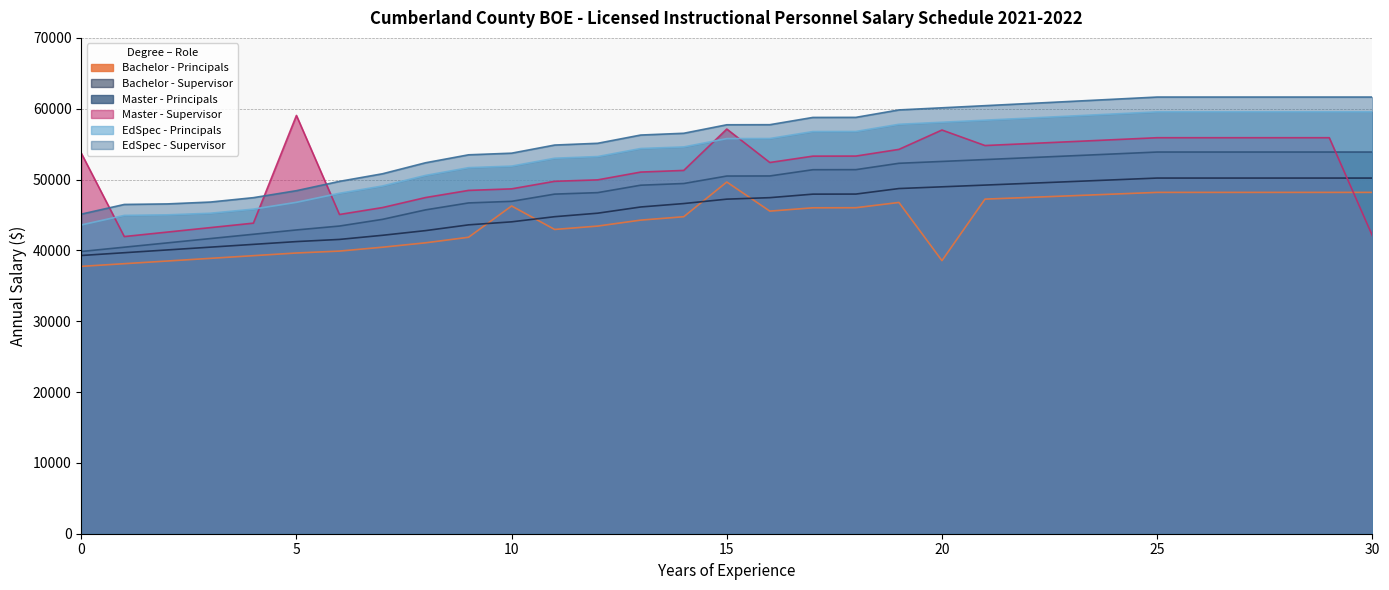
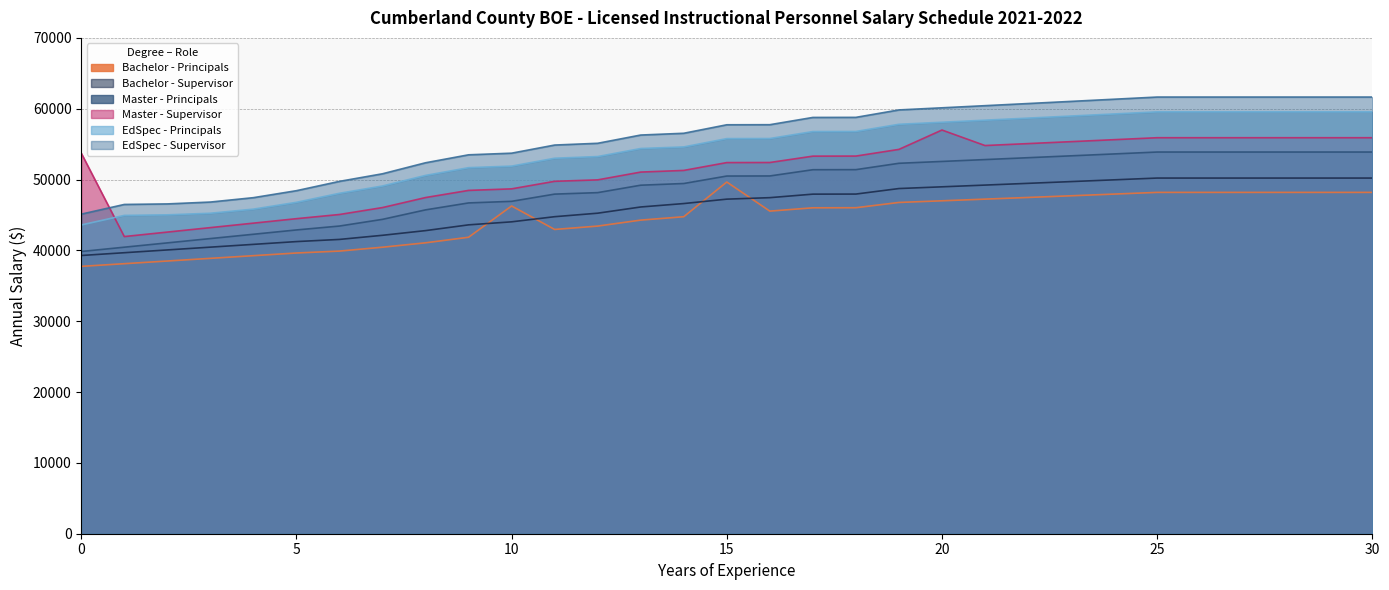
  {
    "Bachelor - Principals": {
      "0": 38000,
      "5": 40000,
      "10": 46000,
      "15": 50000,
-     "20": 39000,
+     "20": 47000,
      "25": 48000,
      "30": 48000
    },
    "Master - Supervisor": {
      "0": 54000,
-     "5": 59000,
+     "5": 44000,
      "10": 49000,
-     "15": 57000,
+     "15": 52000,
      "20": 57000,
      "25": 56000,
-     "30": 42000
+     "30": 56000
    }
  }
